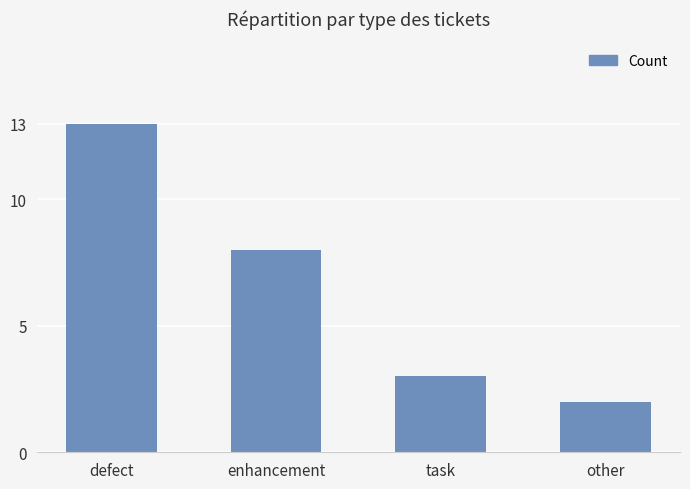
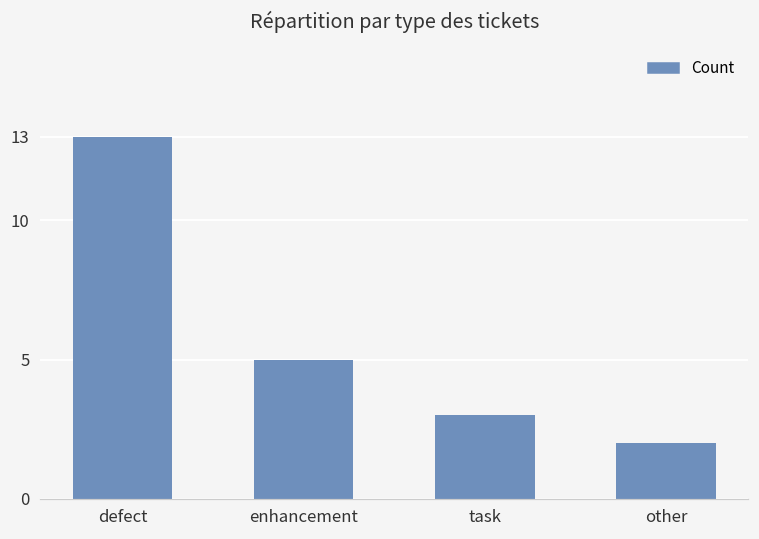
  {
    "defect": 13,
-   "enhancement": 8,
+   "enhancement": 5,
    "task": 3,
    "other": 2
  }
